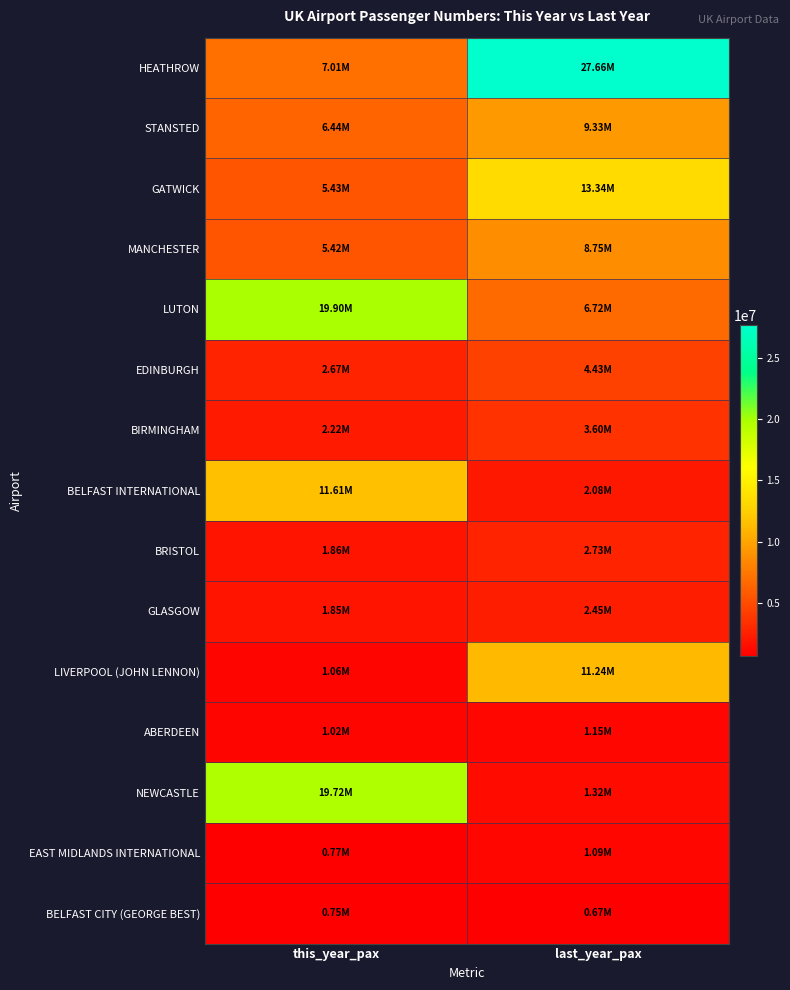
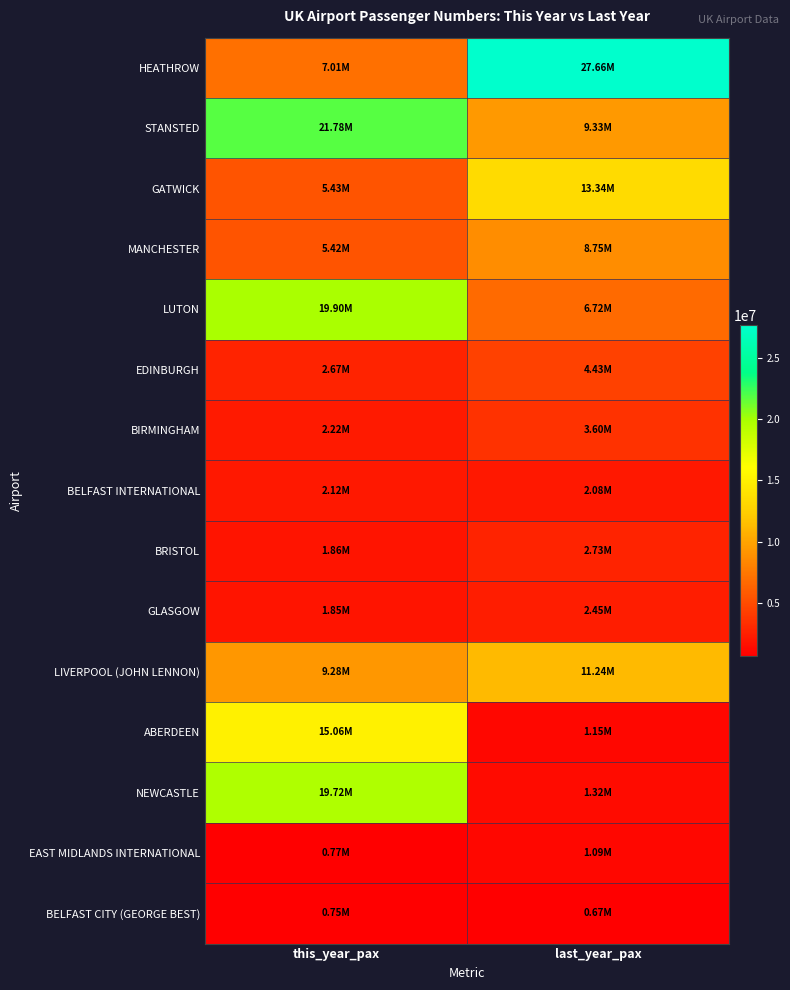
  {
    "HEATHROW": {
      "this_year_pax": "7.01M",
      "last_year_pax": "27.66M"
    },
    "STANSTED": {
-     "this_year_pax": "6.44M",
+     "this_year_pax": "21.78M",
      "last_year_pax": "9.33M"
    },
    "GATWICK": {
      "this_year_pax": "5.43M",
      "last_year_pax": "13.34M"
    },
    "MANCHESTER": {
      "this_year_pax": "5.42M",
      "last_year_pax": "8.75M"
    },
    "LUTON": {
      "this_year_pax": "19.90M",
      "last_year_pax": "6.72M"
    },
    "EDINBURGH": {
      "this_year_pax": "2.67M",
      "last_year_pax": "4.43M"
    },
    "BIRMINGHAM": {
      "this_year_pax": "2.22M",
      "last_year_pax": "3.60M"
    },
    "BELFAST INTERNATIONAL": {
-     "this_year_pax": "11.61M",
+     "this_year_pax": "2.12M",
      "last_year_pax": "2.08M"
    },
    "BRISTOL": {
      "this_year_pax": "1.86M",
      "last_year_pax": "2.73M"
    },
    "GLASGOW": {
      "this_year_pax": "1.85M",
      "last_year_pax": "2.45M"
    },
    "LIVERPOOL (JOHN LENNON)": {
-     "this_year_pax": "1.06M",
+     "this_year_pax": "9.28M",
      "last_year_pax": "11.24M"
    },
    "ABERDEEN": {
-     "this_year_pax": "1.02M",
+     "this_year_pax": "15.06M",
      "last_year_pax": "1.15M"
    },
    "NEWCASTLE": {
      "this_year_pax": "19.72M",
      "last_year_pax": "1.32M"
    },
    "EAST MIDLANDS INTERNATIONAL": {
      "this_year_pax": "0.77M",
      "last_year_pax": "1.09M"
    },
    "BELFAST CITY (GEORGE BEST)": {
      "this_year_pax": "0.75M",
      "last_year_pax": "0.67M"
    }
  }
